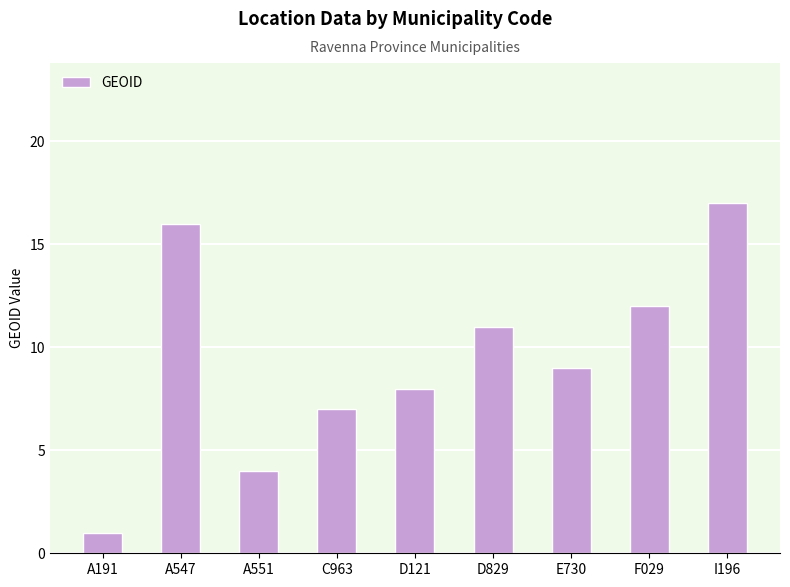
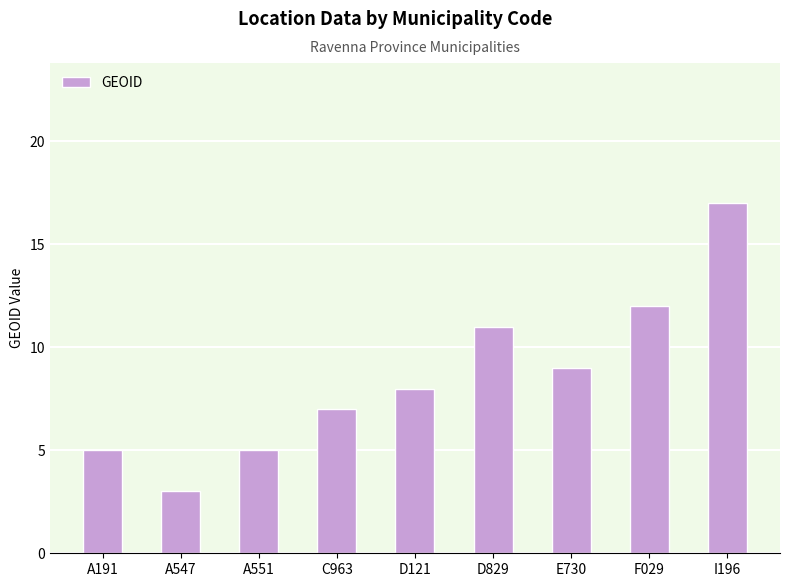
  {
-   "A191": 1,
-   "A547": 16,
-   "A551": 4,
+   "A191": 5,
+   "A547": 3,
+   "A551": 5,
    "C963": 7,
    "D121": 8,
    "D829": 11,
    "E730": 9,
    "F029": 12,
    "I196": 17
  }
